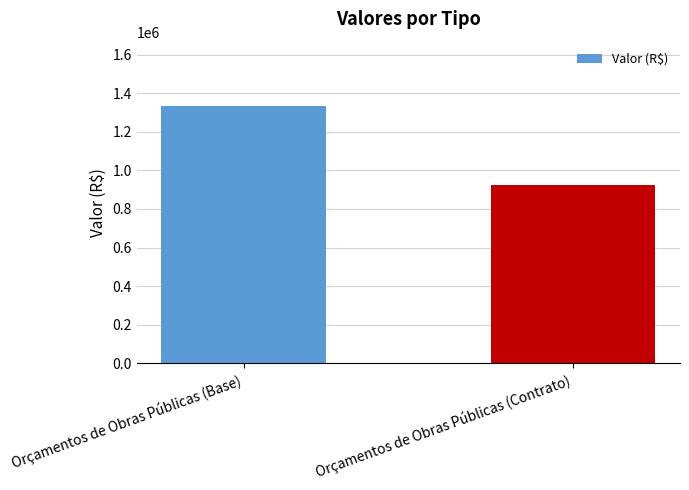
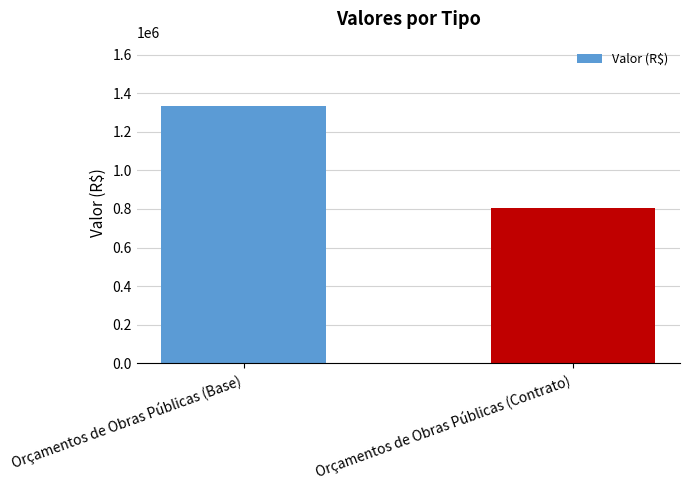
  {
    "Orçamentos de Obras Públicas (Base)": 1330000,
-   "Orçamentos de Obras Públicas (Contrato)": 920000
+   "Orçamentos de Obras Públicas (Contrato)": 800000
  }
